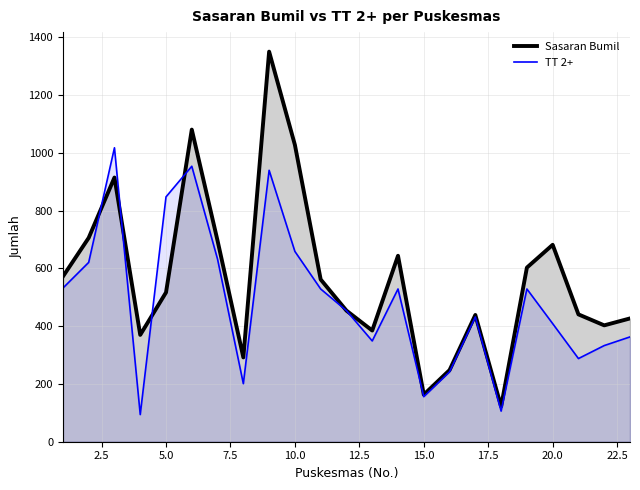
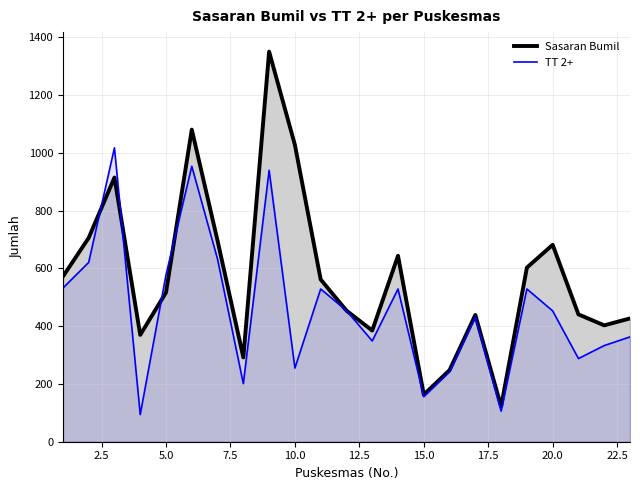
  {
    "Sasaran Bumil": {
      "5.0": 520,
      "10.0": 1030,
      "20.0": 680
    },
    "TT 2+": {
-     "5.0": 850,
-     "10.0": 660,
-     "20.0": 410
+     "5.0": 580,
+     "10.0": 260,
+     "20.0": 450
    }
  }
